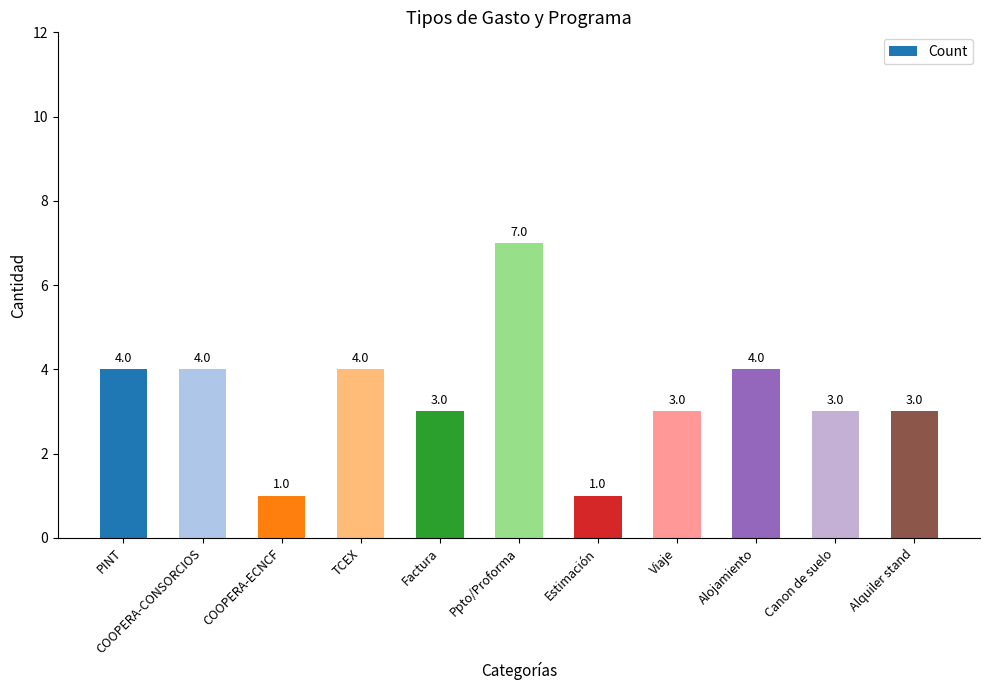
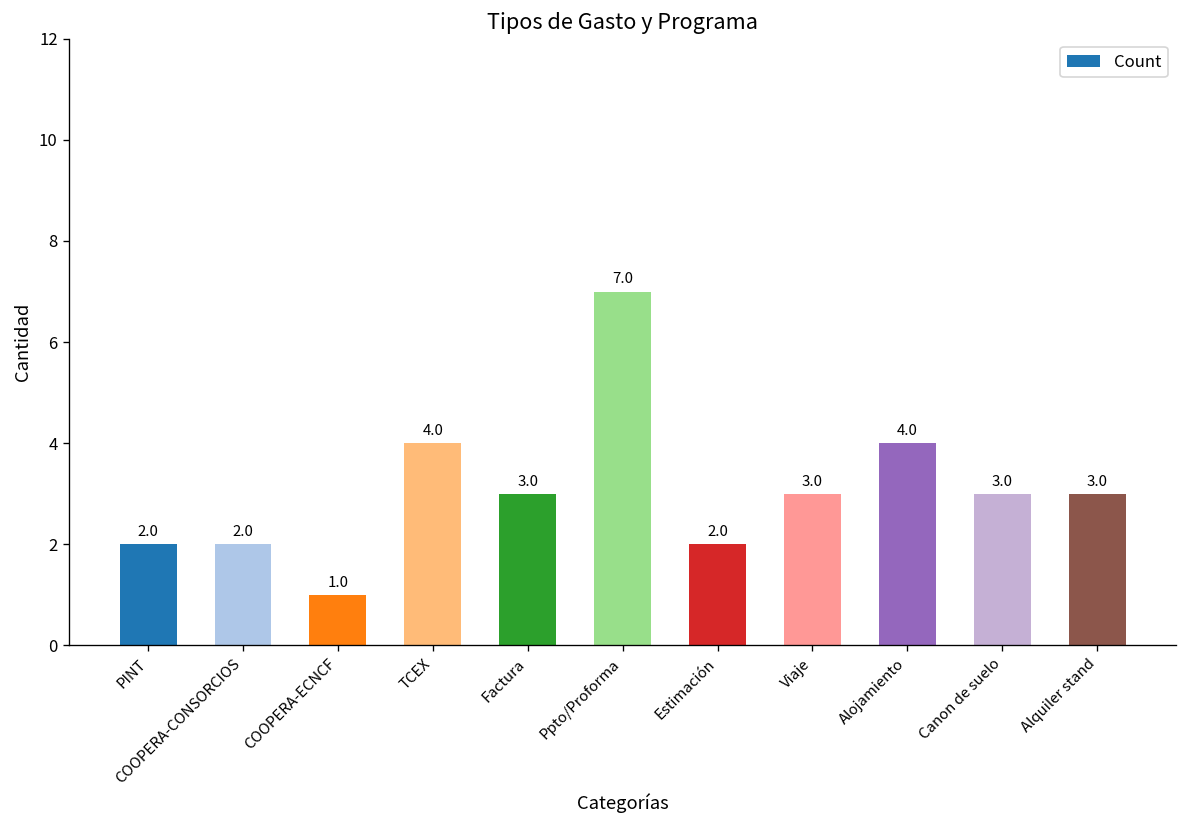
  {
-   "PINT": 4.0,
-   "COOPERA-CONSORCIOS": 4.0,
+   "PINT": 2.0,
+   "COOPERA-CONSORCIOS": 2.0,
    "COOPERA-ECNCF": 1.0,
    "TCEX": 4.0,
    "Factura": 3.0,
    "Ppto/Proforma": 7.0,
-   "Estimación": 1.0,
+   "Estimación": 2.0,
    "Viaje": 3.0,
    "Alojamiento": 4.0,
    "Canon de suelo": 3.0,
    "Alquiler stand": 3.0
  }
